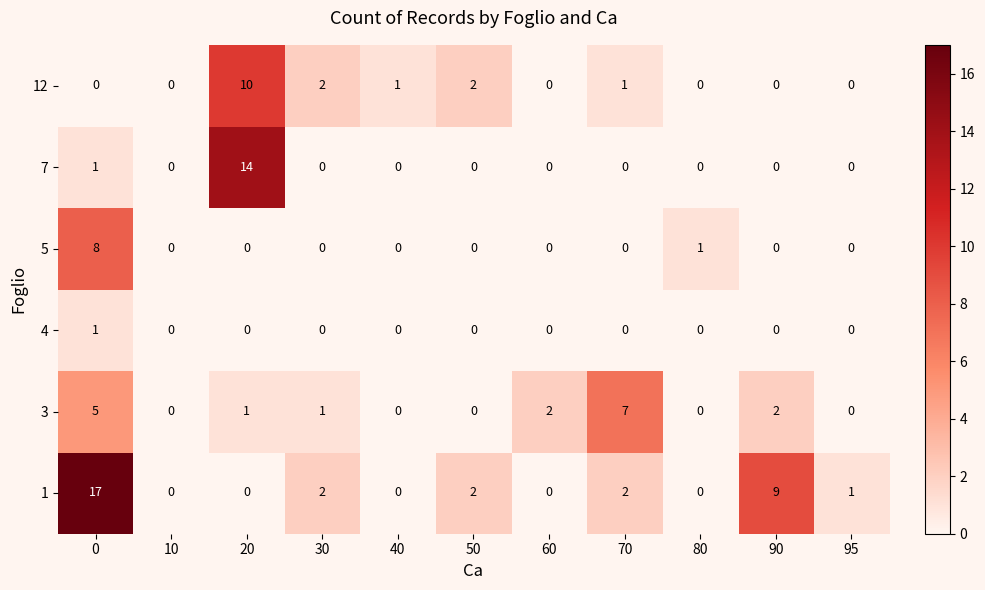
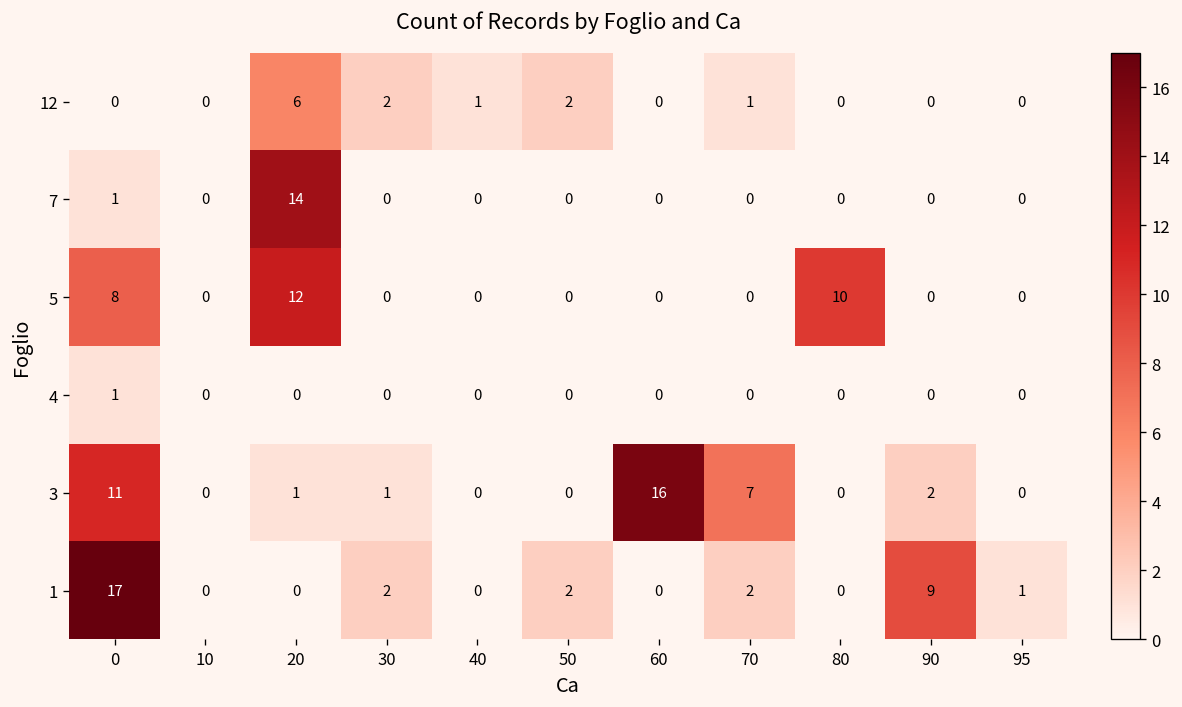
  {
    "12": {
      "0": 0,
      "10": 0,
-     "20": 10,
+     "20": 6,
      "30": 2,
      "40": 1,
      "50": 2,
      "60": 0,
      "70": 1,
      "80": 0,
      "90": 0,
      "95": 0
    },
    "7": {
      "0": 1,
      "10": 0,
      "20": 14,
      "30": 0,
      "40": 0,
      "50": 0,
      "60": 0,
      "70": 0,
      "80": 0,
      "90": 0,
      "95": 0
    },
    "5": {
      "0": 8,
      "10": 0,
-     "20": 0,
+     "20": 12,
      "30": 0,
      "40": 0,
      "50": 0,
      "60": 0,
      "70": 0,
-     "80": 1,
+     "80": 10,
      "90": 0,
      "95": 0
    },
    "4": {
      "0": 1,
      "10": 0,
      "20": 0,
      "30": 0,
      "40": 0,
      "50": 0,
      "60": 0,
      "70": 0,
      "80": 0,
      "90": 0,
      "95": 0
    },
    "3": {
-     "0": 5,
+     "0": 11,
      "10": 0,
      "20": 1,
      "30": 1,
      "40": 0,
      "50": 0,
-     "60": 2,
+     "60": 16,
      "70": 7,
      "80": 0,
      "90": 2,
      "95": 0
    },
    "1": {
      "0": 17,
      "10": 0,
      "20": 0,
      "30": 2,
      "40": 0,
      "50": 2,
      "60": 0,
      "70": 2,
      "80": 0,
      "90": 9,
      "95": 1
    }
  }
